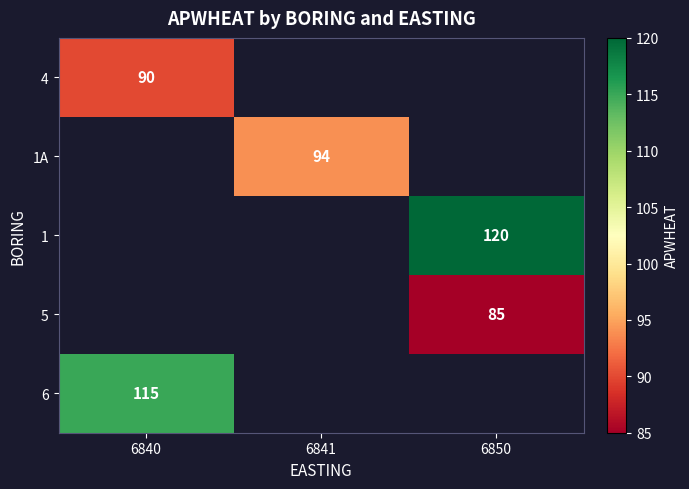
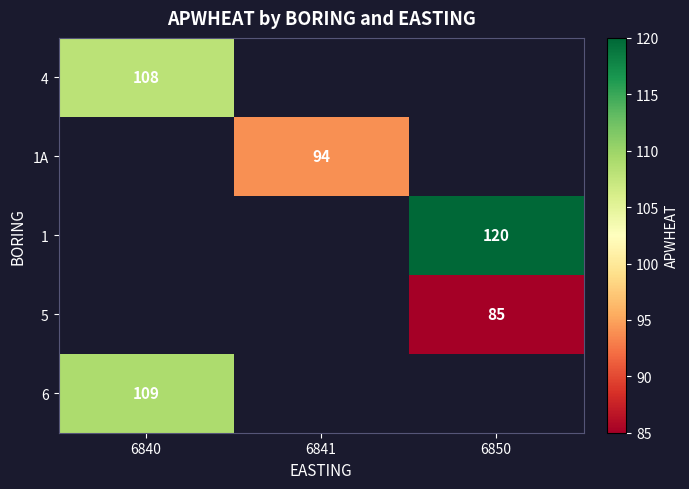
  {
    "4": {
-     "6840": 90
+     "6840": 108
    },
    "1A": {
      "6841": 94
    },
    "1": {
      "6850": 120
    },
    "5": {
      "6850": 85
    },
    "6": {
-     "6840": 115
+     "6840": 109
    }
  }
